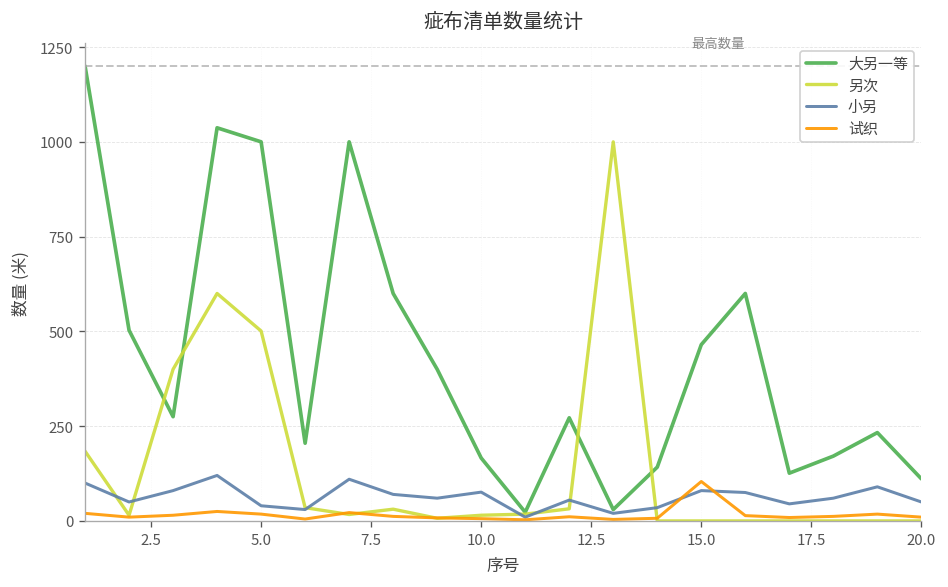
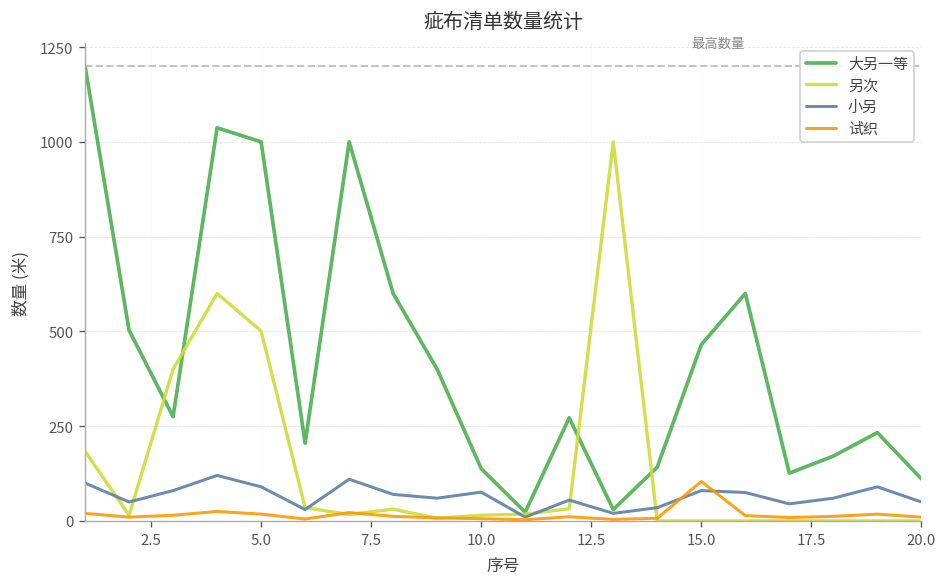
  {
    "大另一等": {
      "5.0": 1000,
-     "10.0": 170,
+     "10.0": 140,
      "15.0": 470,
      "20.0": 110
    },
    "另次": {
      "5.0": 500,
      "10.0": 20,
      "15.0": 0,
      "20.0": 0
    },
    "小另": {
-     "5.0": 40,
+     "5.0": 90,
      "10.0": 80,
      "15.0": 80,
      "20.0": 50
    },
    "试织": {
      "5.0": 20,
      "10.0": 10,
      "15.0": 100,
      "20.0": 10
    }
  }
